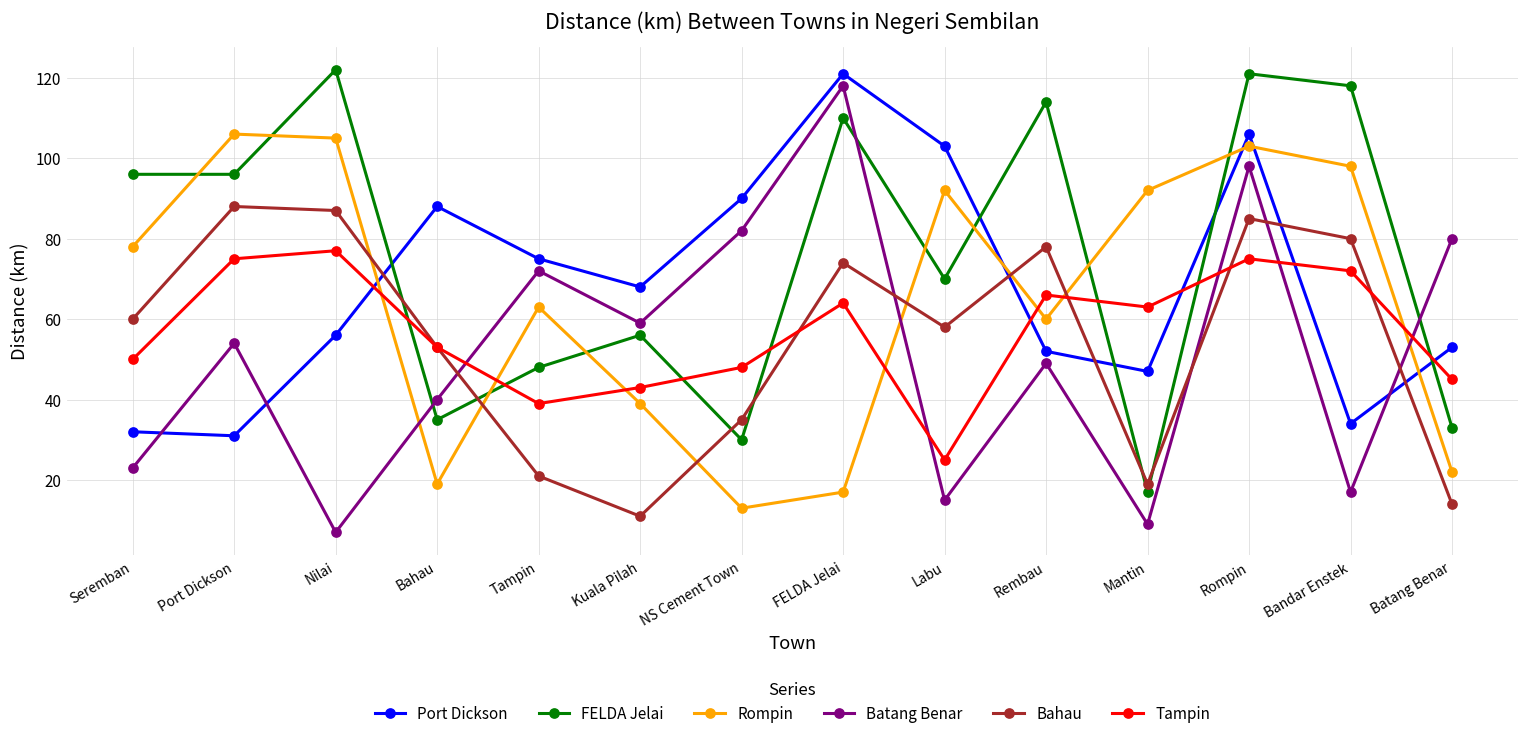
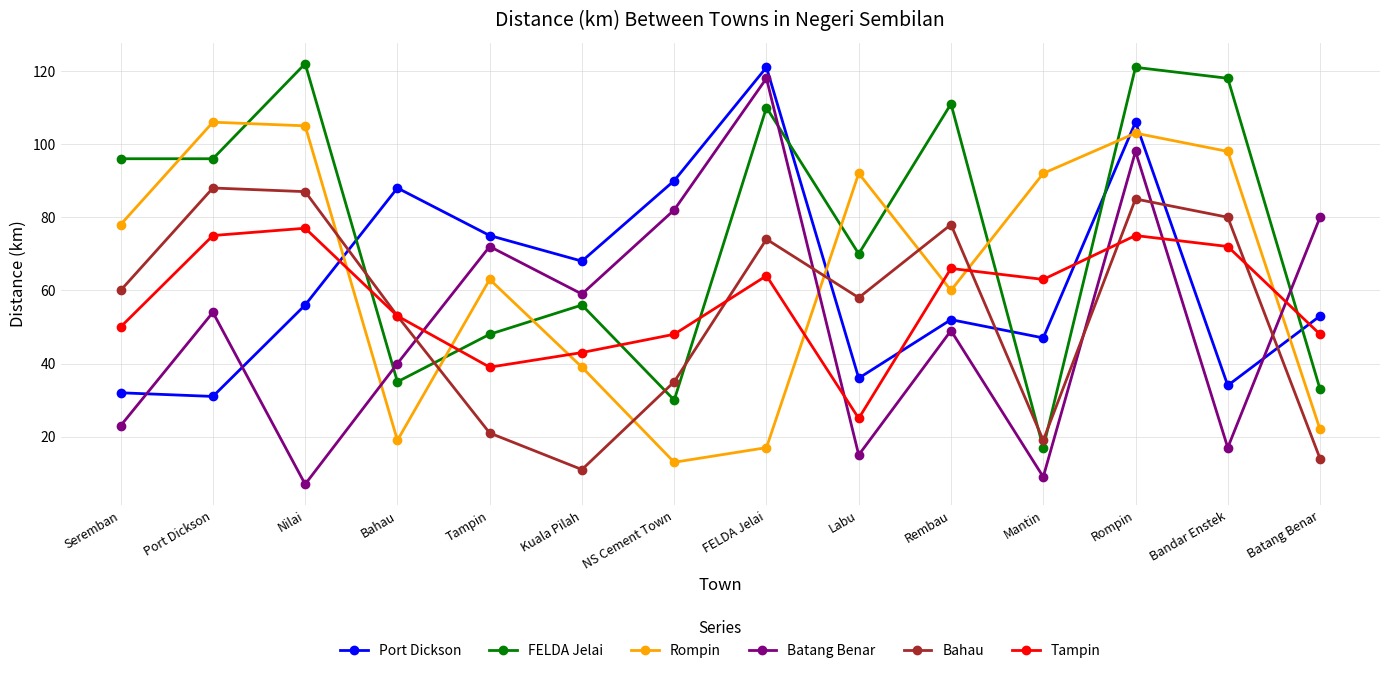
  {
    "Port Dickson": {
      "Seremban": 32,
      "Port Dickson": 31,
      "Nilai": 56,
      "Bahau": 88,
      "Tampin": 75,
      "Kuala Pilah": 68,
      "NS Cement Town": 90,
      "FELDA Jelai": 121,
-     "Labu": 103,
+     "Labu": 36,
      "Rembau": 52,
      "Mantin": 47,
      "Rompin": 106,
      "Bandar Enstek": 34,
      "Batang Benar": 53
    },
    "FELDA Jelai": {
      "Seremban": 96,
      "Port Dickson": 96,
      "Nilai": 122,
      "Bahau": 35,
      "Tampin": 48,
      "Kuala Pilah": 56,
      "NS Cement Town": 30,
      "FELDA Jelai": 110,
      "Labu": 70,
-     "Rembau": 114,
+     "Rembau": 111,
      "Mantin": 17,
      "Rompin": 121,
      "Bandar Enstek": 118,
      "Batang Benar": 33
    },
    "Rompin": {
      "Seremban": 78,
      "Port Dickson": 106,
      "Nilai": 105,
      "Bahau": 19,
      "Tampin": 63,
      "Kuala Pilah": 39,
      "NS Cement Town": 13,
      "FELDA Jelai": 17,
      "Labu": 92,
      "Rembau": 60,
      "Mantin": 92,
      "Rompin": 103,
      "Bandar Enstek": 98,
      "Batang Benar": 22
    },
    "Batang Benar": {
      "Seremban": 23,
      "Port Dickson": 54,
      "Nilai": 7,
      "Bahau": 40,
      "Tampin": 72,
      "Kuala Pilah": 59,
      "NS Cement Town": 82,
      "FELDA Jelai": 118,
      "Labu": 15,
      "Rembau": 49,
      "Mantin": 9,
      "Rompin": 98,
      "Bandar Enstek": 17,
      "Batang Benar": 80
    },
    "Bahau": {
      "Seremban": 60,
      "Port Dickson": 88,
      "Nilai": 87,
      "Tampin": 21,
      "Kuala Pilah": 11,
      "NS Cement Town": 35,
      "FELDA Jelai": 74,
      "Labu": 58,
      "Rembau": 78,
      "Mantin": 19,
      "Rompin": 85,
      "Bandar Enstek": 80,
      "Batang Benar": 14
    },
    "Tampin": {
      "Seremban": 50,
      "Port Dickson": 75,
      "Nilai": 77,
      "Tampin": 39,
      "Kuala Pilah": 43,
      "NS Cement Town": 48,
      "FELDA Jelai": 64,
      "Labu": 25,
      "Rembau": 66,
      "Mantin": 63,
      "Rompin": 75,
      "Bandar Enstek": 72,
-     "Batang Benar": 45
+     "Batang Benar": 48
    }
  }
